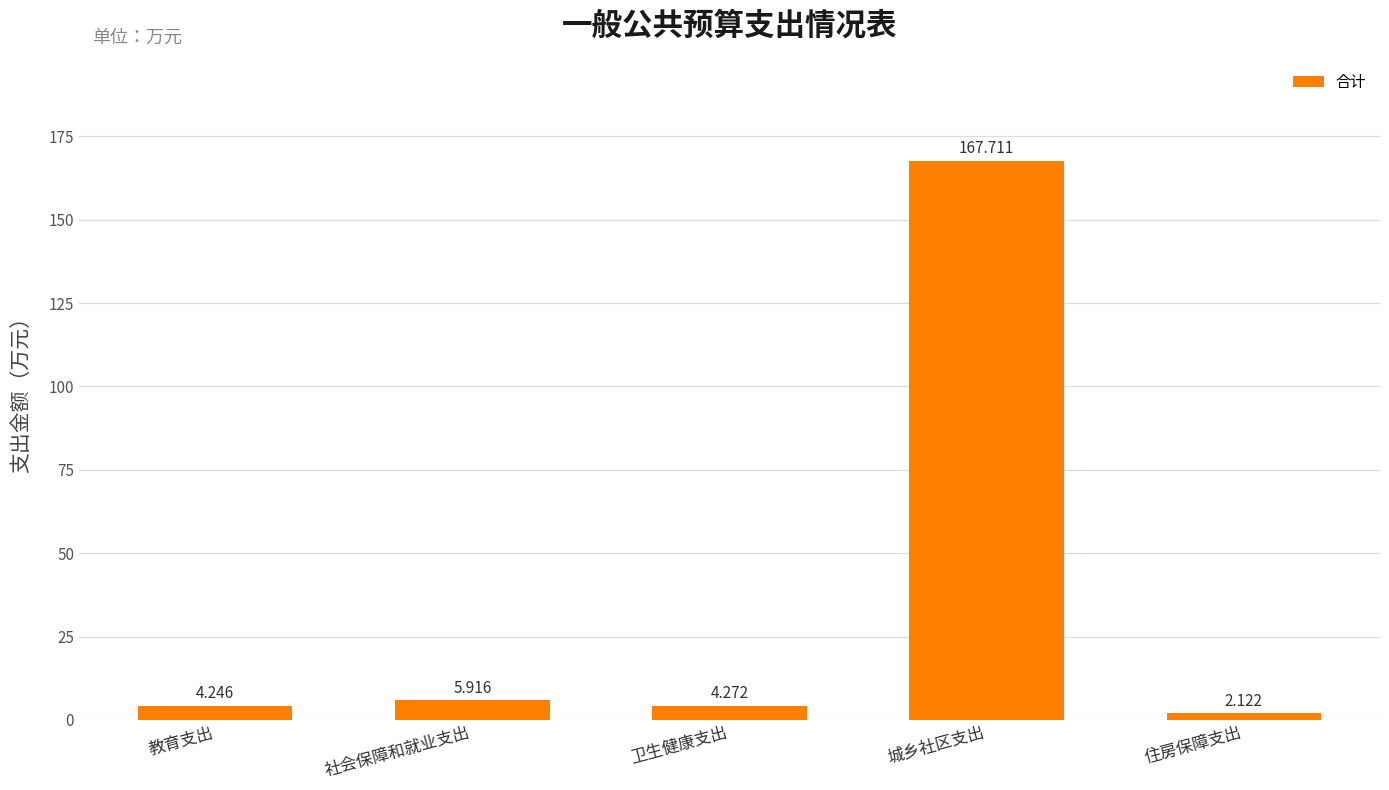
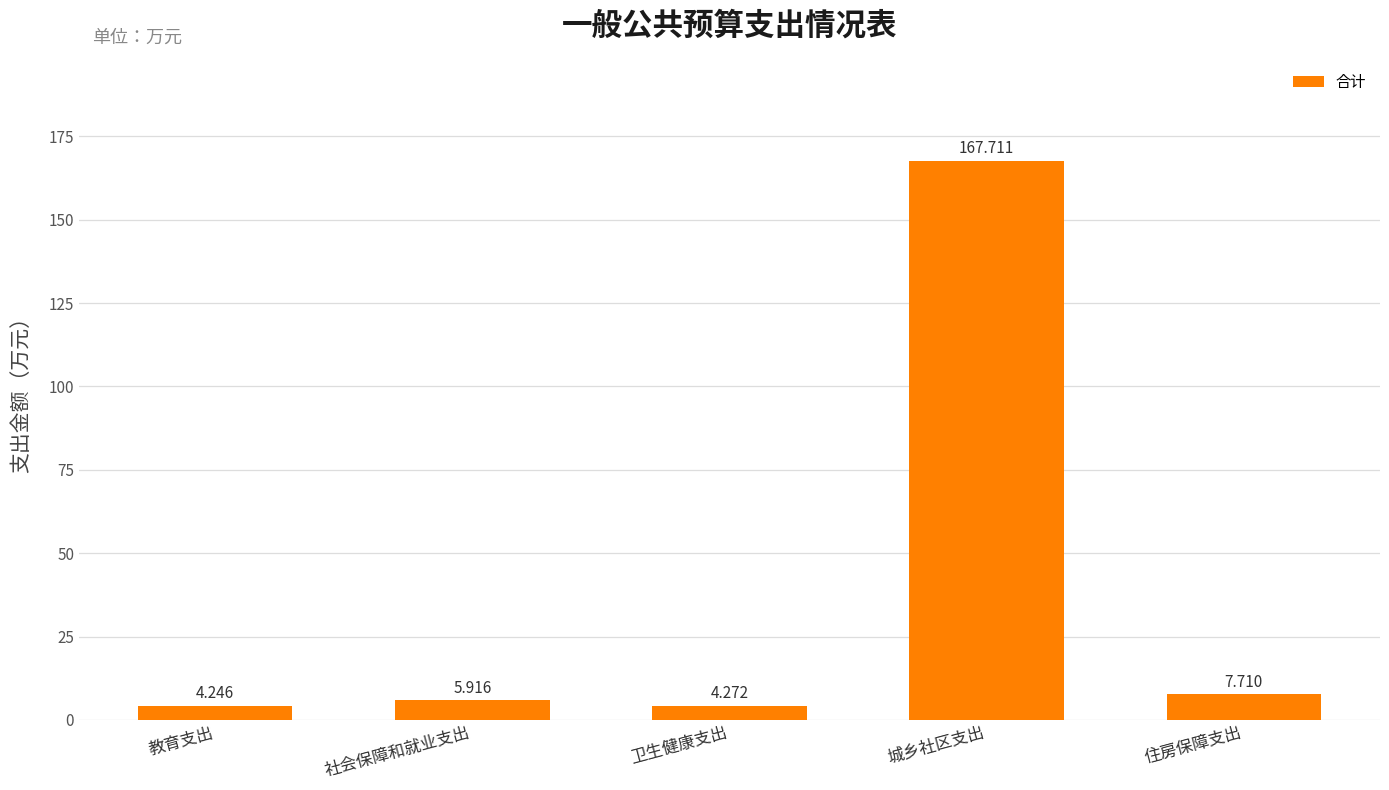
  {
    "教育支出": 4.246,
    "社会保障和就业支出": 5.916,
    "卫生健康支出": 4.272,
    "城乡社区支出": 167.711,
-   "住房保障支出": 2.122
+   "住房保障支出": 7.710
  }
